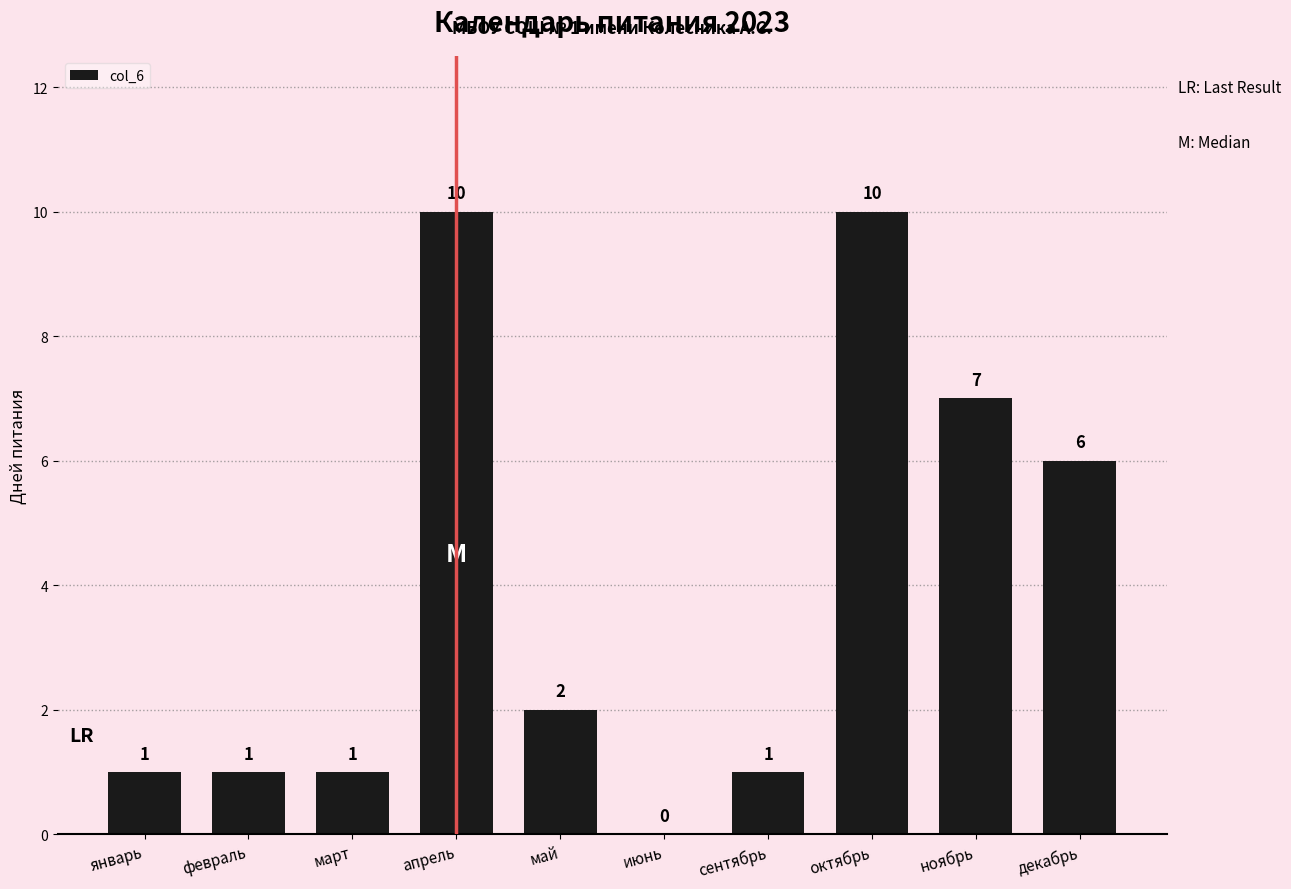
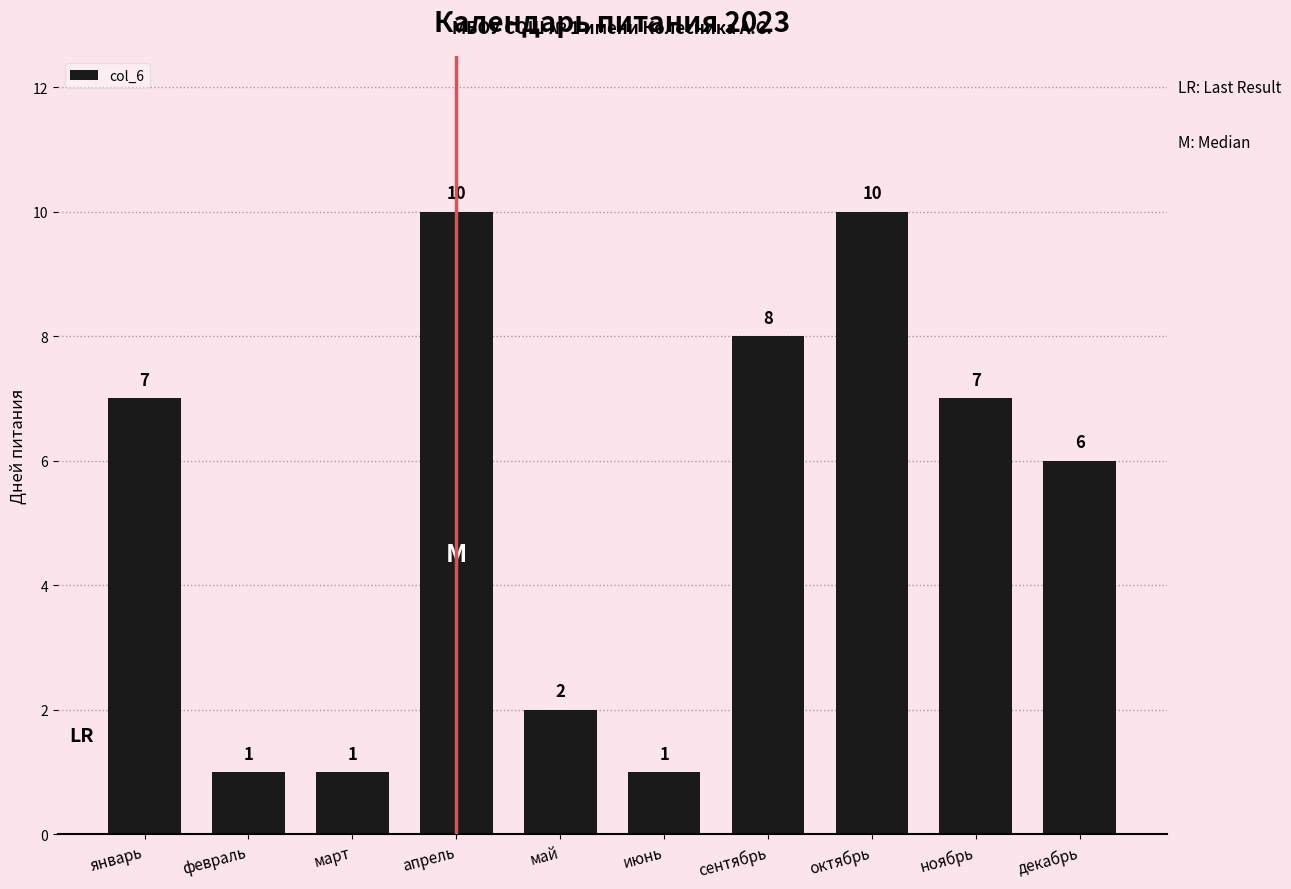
  {
-   "январь": 1,
+   "январь": 7,
    "февраль": 1,
    "март": 1,
    "апрель": 10,
    "май": 2,
-   "июнь": 0,
-   "сентябрь": 1,
+   "июнь": 1,
+   "сентябрь": 8,
    "октябрь": 10,
    "ноябрь": 7,
    "декабрь": 6
  }
